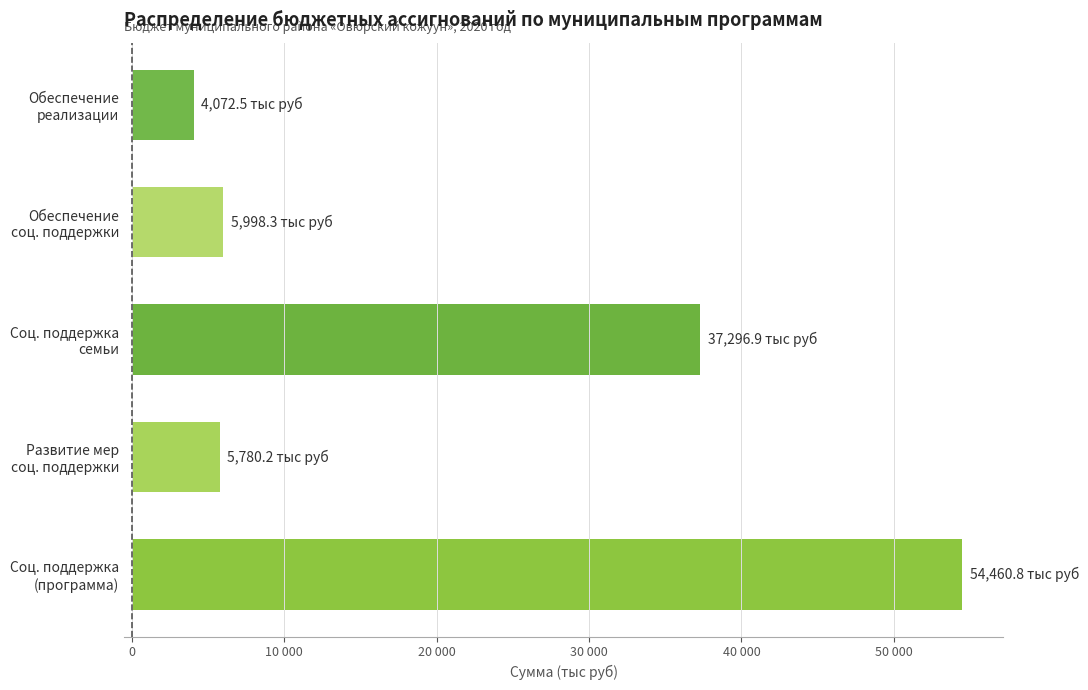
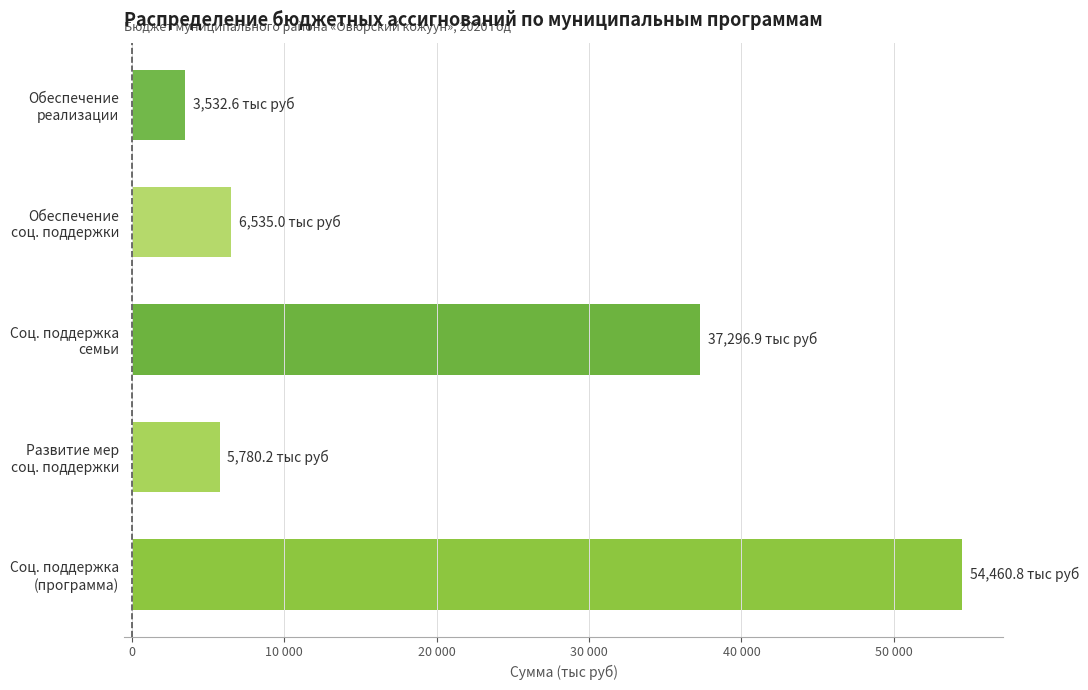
  {
-   "Обеспечение реализации": "4,072.5",
-   "Обеспечение соц. поддержки": "5,998.3",
+   "Обеспечение реализации": "3,532.6",
+   "Обеспечение соц. поддержки": "6,535.0",
    "Соц. поддержка семьи": "37,296.9",
    "Развитие мер соц. поддержки": "5,780.2",
    "Соц. поддержка (программа)": "54,460.8"
  }
